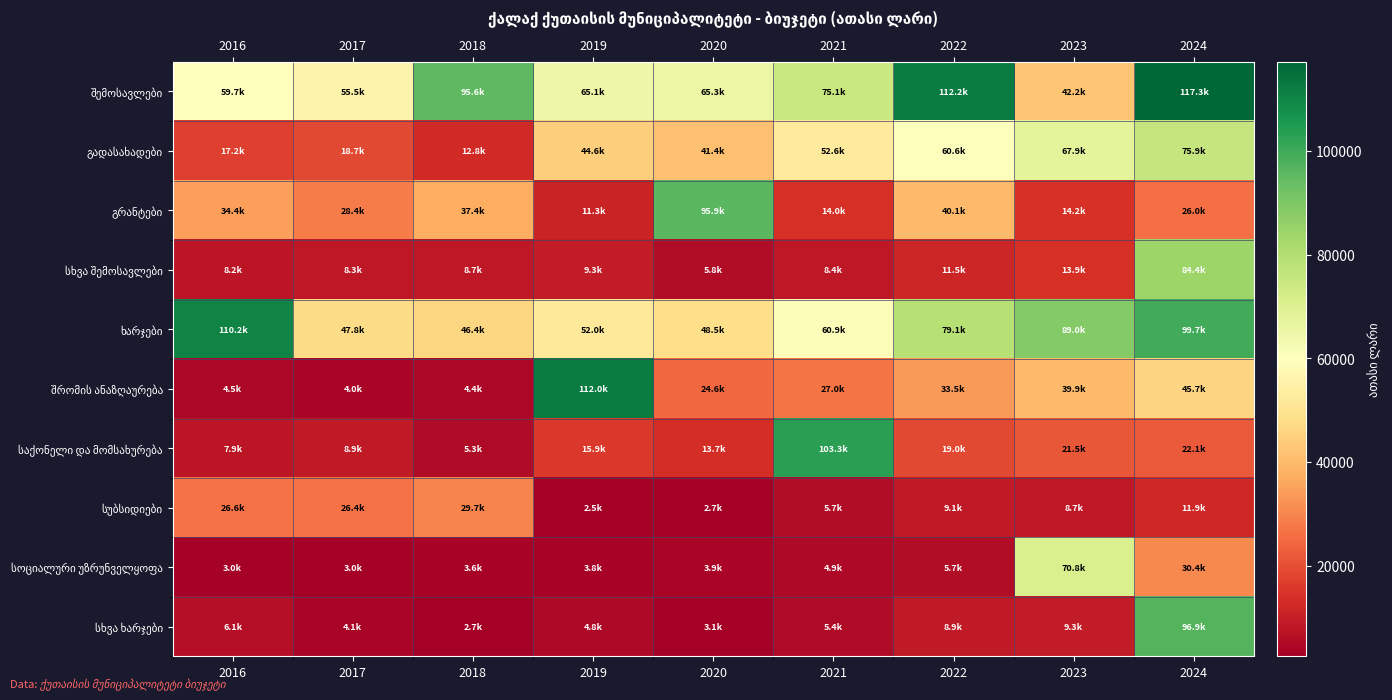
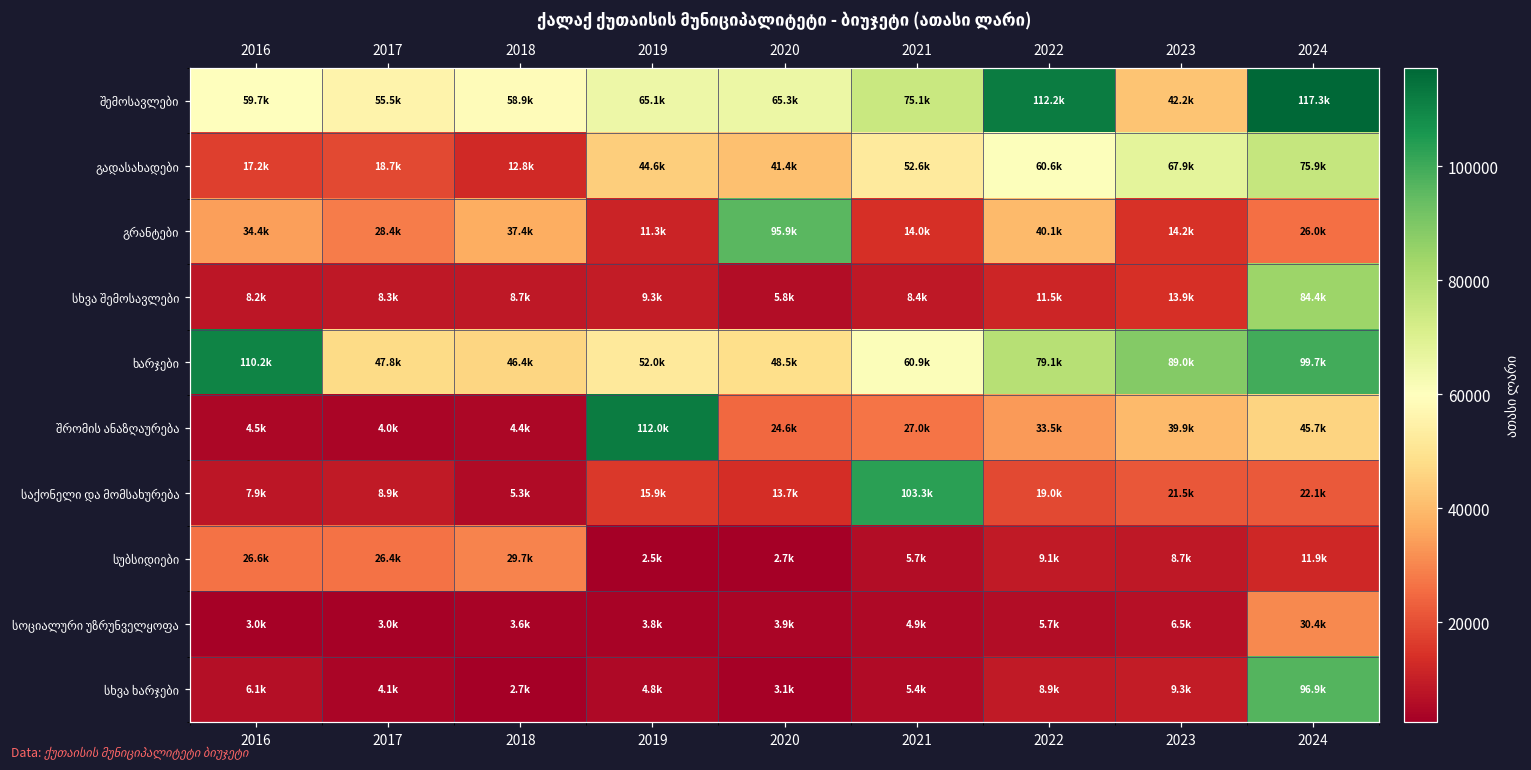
  {
    "შემოსავლები": {
      "2016": "59.7k",
      "2017": "55.5k",
-     "2018": "95.6k",
+     "2018": "58.9k",
      "2019": "65.1k",
      "2020": "65.3k",
      "2021": "75.1k",
      "2022": "112.2k",
      "2023": "42.2k",
      "2024": "117.3k"
    },
    "გადასახადები": {
      "2016": "17.2k",
      "2017": "18.7k",
      "2018": "12.8k",
      "2019": "44.6k",
      "2020": "41.4k",
      "2021": "52.6k",
      "2022": "60.6k",
      "2023": "67.9k",
      "2024": "75.9k"
    },
    "გრანტები": {
      "2016": "34.4k",
      "2017": "28.4k",
      "2018": "37.4k",
      "2019": "11.3k",
      "2020": "95.9k",
      "2021": "14.0k",
      "2022": "40.1k",
      "2023": "14.2k",
      "2024": "26.0k"
    },
    "სხვა შემოსავლები": {
      "2016": "8.2k",
      "2017": "8.3k",
      "2018": "8.7k",
      "2019": "9.3k",
      "2020": "5.8k",
      "2021": "8.4k",
      "2022": "11.5k",
      "2023": "13.9k",
      "2024": "84.4k"
    },
    "ხარჯები": {
      "2016": "110.2k",
      "2017": "47.8k",
      "2018": "46.4k",
      "2019": "52.0k",
      "2020": "48.5k",
      "2021": "60.9k",
      "2022": "79.1k",
      "2023": "89.0k",
      "2024": "99.7k"
    },
    "შრომის ანაზღაურება": {
      "2016": "4.5k",
      "2017": "4.0k",
      "2018": "4.4k",
      "2019": "112.0k",
      "2020": "24.6k",
      "2021": "27.0k",
      "2022": "33.5k",
      "2023": "39.9k",
      "2024": "45.7k"
    },
    "საქონელი და მომსახურება": {
      "2016": "7.9k",
      "2017": "8.9k",
      "2018": "5.3k",
      "2019": "15.9k",
      "2020": "13.7k",
      "2021": "103.3k",
      "2022": "19.0k",
      "2023": "21.5k",
      "2024": "22.1k"
    },
    "სუბსიდიები": {
      "2016": "26.6k",
      "2017": "26.4k",
      "2018": "29.7k",
      "2019": "2.5k",
      "2020": "2.7k",
      "2021": "5.7k",
      "2022": "9.1k",
      "2023": "8.7k",
      "2024": "11.9k"
    },
    "სოციალური უზრუნველყოფა": {
      "2016": "3.0k",
      "2017": "3.0k",
      "2018": "3.6k",
      "2019": "3.8k",
      "2020": "3.9k",
      "2021": "4.9k",
      "2022": "5.7k",
-     "2023": "70.8k",
+     "2023": "6.5k",
      "2024": "30.4k"
    },
    "სხვა ხარჯები": {
      "2016": "6.1k",
      "2017": "4.1k",
      "2018": "2.7k",
      "2019": "4.8k",
      "2020": "3.1k",
      "2021": "5.4k",
      "2022": "8.9k",
      "2023": "9.3k",
      "2024": "96.9k"
    }
  }
